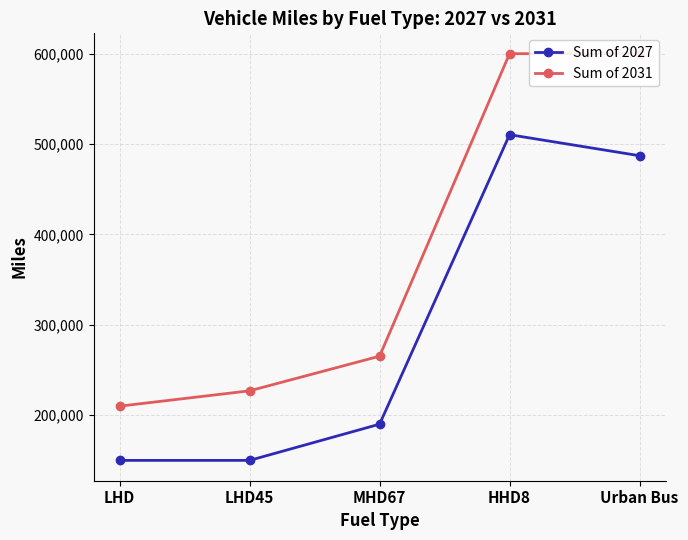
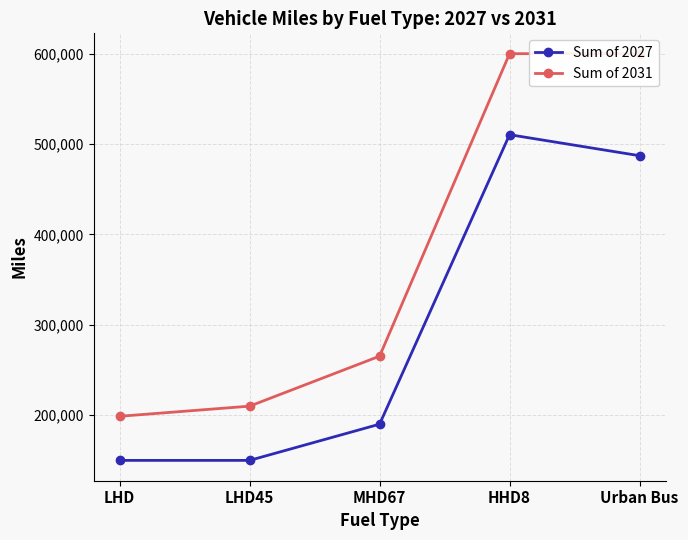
  {
    "Sum of 2027": {
      "LHD": "150,000",
      "LHD45": "150,000",
      "MHD67": "190,000",
      "HHD8": "510,000",
      "Urban Bus": "490,000"
    },
    "Sum of 2031": {
-     "LHD": "210,000",
-     "LHD45": "230,000",
+     "LHD": "200,000",
+     "LHD45": "210,000",
      "MHD67": "270,000",
      "HHD8": "600,000"
    }
  }
